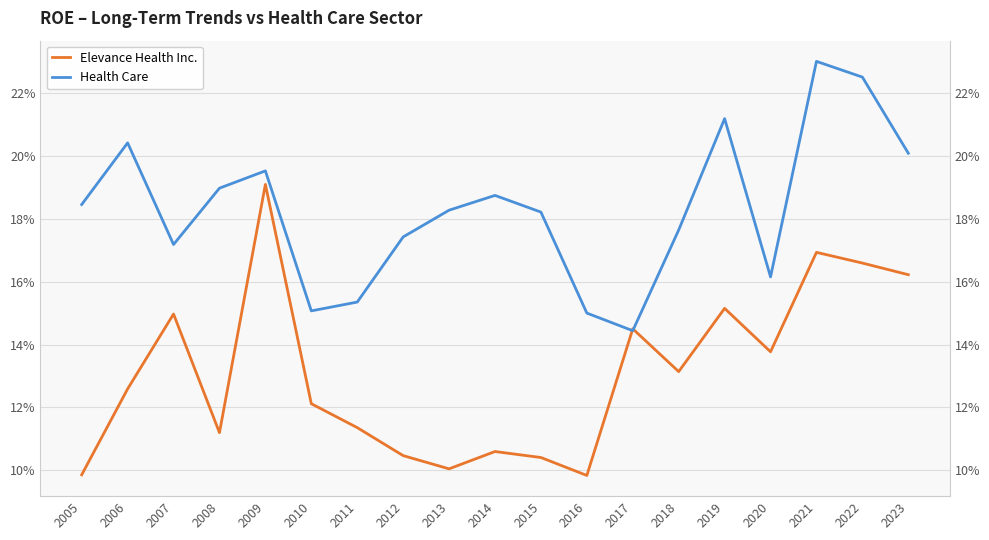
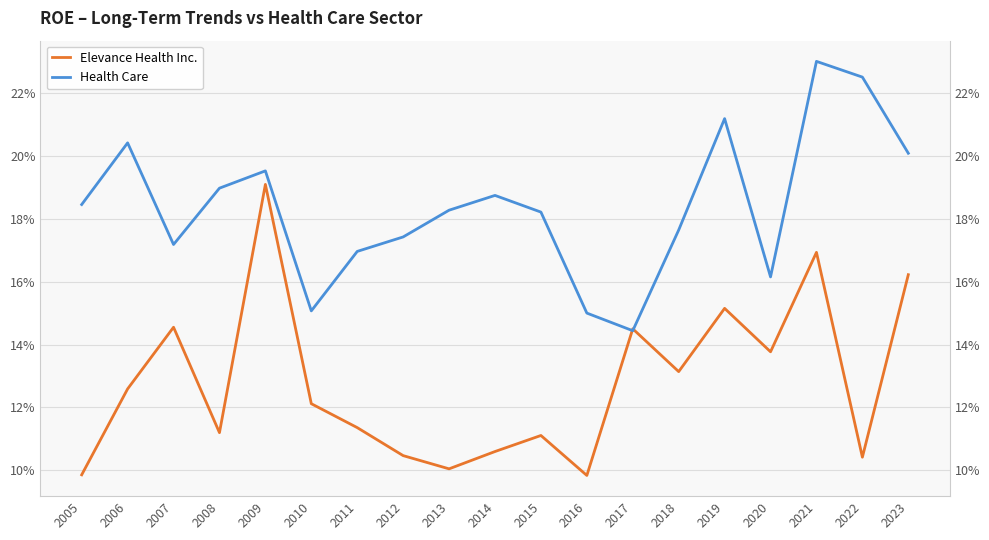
  {
    "Elevance Health Inc.": {
      "2005": "9.9%",
      "2006": "12.6%",
-     "2007": "15.0%",
+     "2007": "14.5%",
      "2008": "11.2%",
      "2009": "19.1%",
      "2010": "12.1%",
      "2011": "11.4%",
      "2012": "10.5%",
      "2013": "10.1%",
      "2014": "10.6%",
-     "2015": "10.4%",
+     "2015": "11.1%",
      "2016": "9.8%",
      "2018": "13.1%",
      "2019": "15.2%",
      "2020": "13.8%",
      "2021": "16.9%",
-     "2022": "16.6%",
+     "2022": "10.4%",
      "2023": "16.2%"
    },
    "Health Care": {
      "2005": "18.5%",
      "2006": "20.4%",
      "2007": "17.2%",
      "2008": "19.0%",
      "2009": "19.5%",
      "2010": "15.1%",
-     "2011": "15.4%",
+     "2011": "17.0%",
      "2012": "17.4%",
      "2013": "18.3%",
      "2014": "18.7%",
      "2015": "18.2%",
      "2016": "15.0%",
      "2018": "17.6%",
      "2019": "21.2%",
      "2020": "16.2%",
      "2021": "23.0%",
      "2022": "22.5%",
      "2023": "20.1%"
    }
  }
